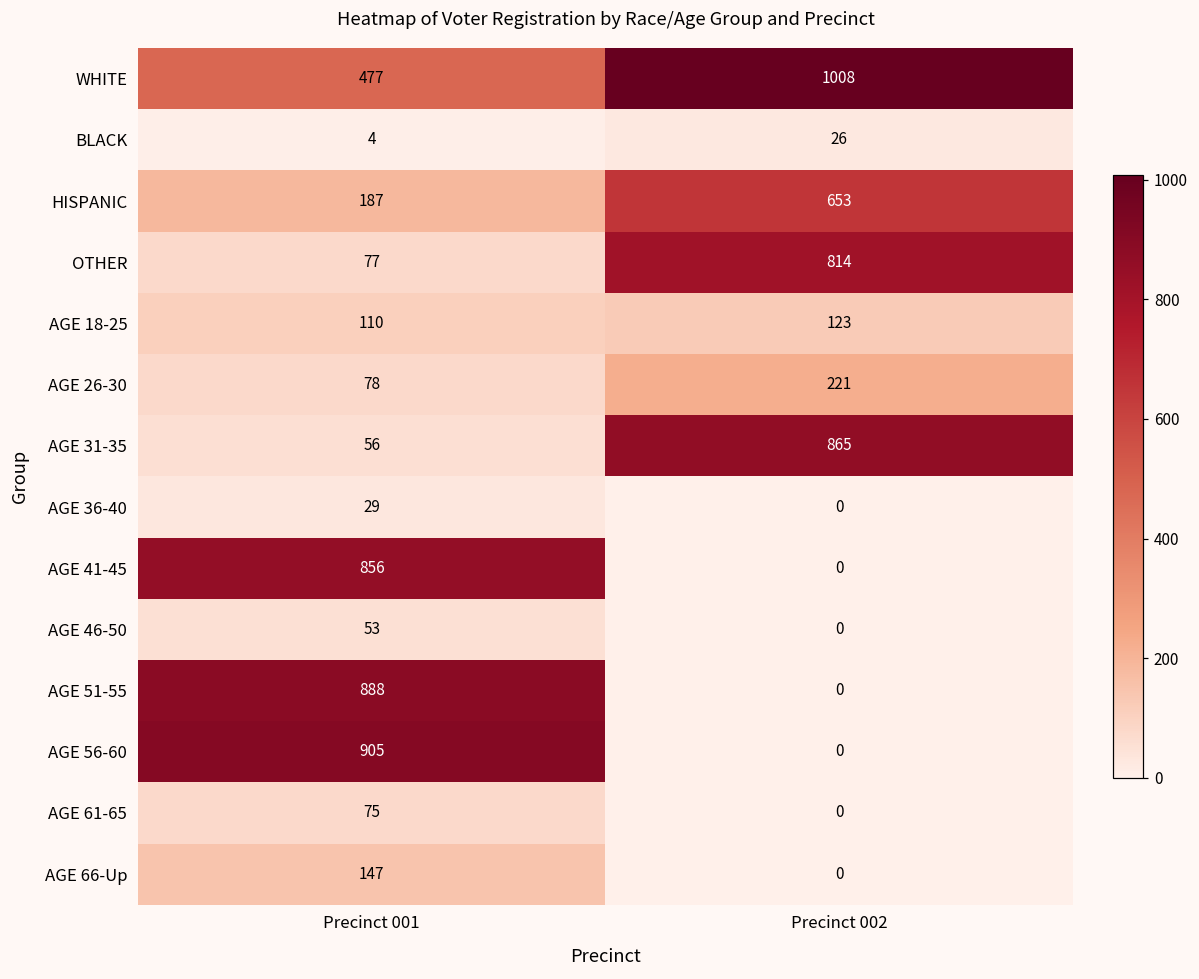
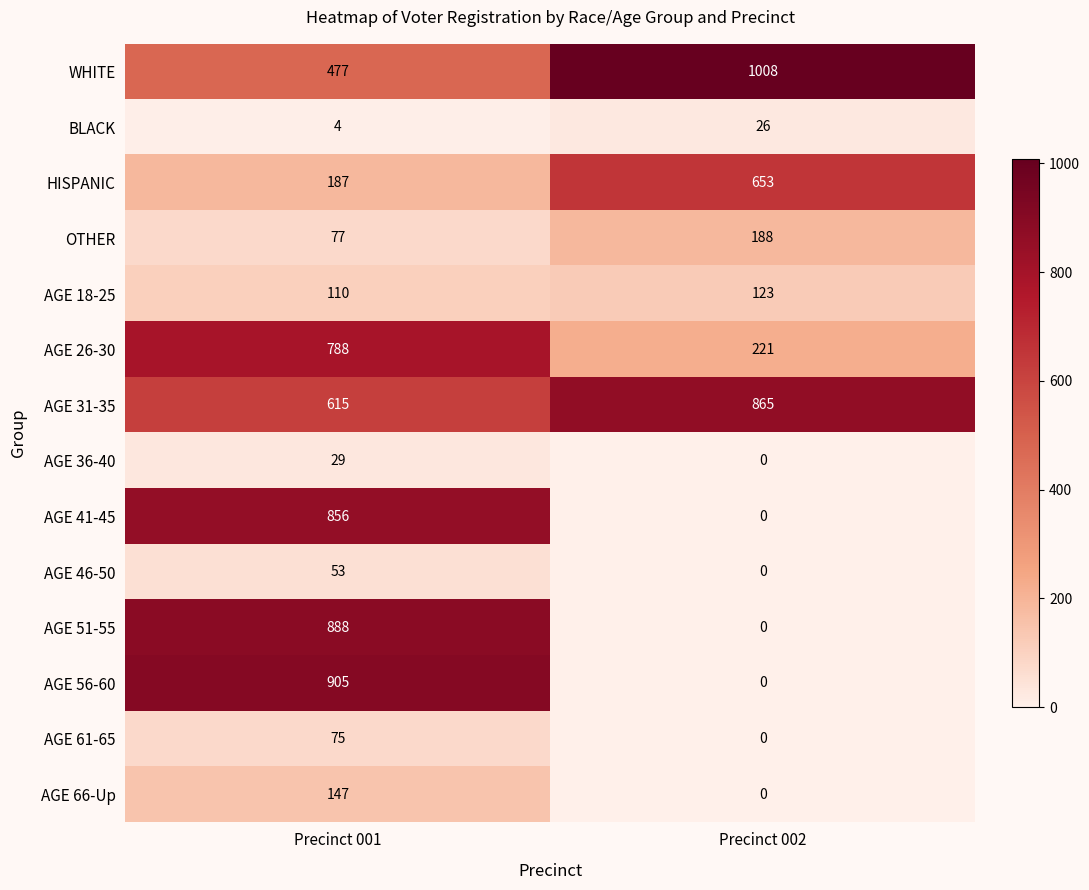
  {
    "WHITE": {
      "Precinct 001": 477,
      "Precinct 002": 1008
    },
    "BLACK": {
      "Precinct 001": 4,
      "Precinct 002": 26
    },
    "HISPANIC": {
      "Precinct 001": 187,
      "Precinct 002": 653
    },
    "OTHER": {
      "Precinct 001": 77,
-     "Precinct 002": 814
+     "Precinct 002": 188
    },
    "AGE 18-25": {
      "Precinct 001": 110,
      "Precinct 002": 123
    },
    "AGE 26-30": {
-     "Precinct 001": 78,
+     "Precinct 001": 788,
      "Precinct 002": 221
    },
    "AGE 31-35": {
-     "Precinct 001": 56,
+     "Precinct 001": 615,
      "Precinct 002": 865
    },
    "AGE 36-40": {
      "Precinct 001": 29,
      "Precinct 002": 0
    },
    "AGE 41-45": {
      "Precinct 001": 856,
      "Precinct 002": 0
    },
    "AGE 46-50": {
      "Precinct 001": 53,
      "Precinct 002": 0
    },
    "AGE 51-55": {
      "Precinct 001": 888,
      "Precinct 002": 0
    },
    "AGE 56-60": {
      "Precinct 001": 905,
      "Precinct 002": 0
    },
    "AGE 61-65": {
      "Precinct 001": 75,
      "Precinct 002": 0
    },
    "AGE 66-Up": {
      "Precinct 001": 147,
      "Precinct 002": 0
    }
  }
